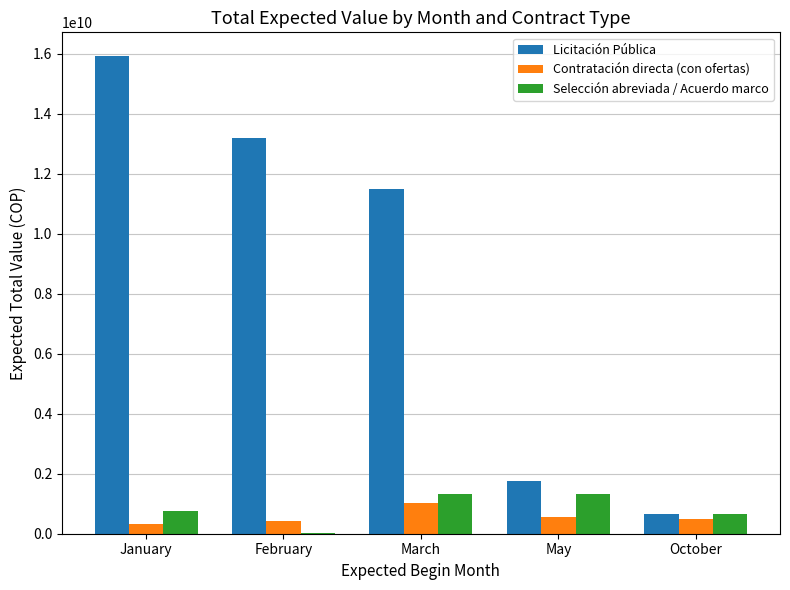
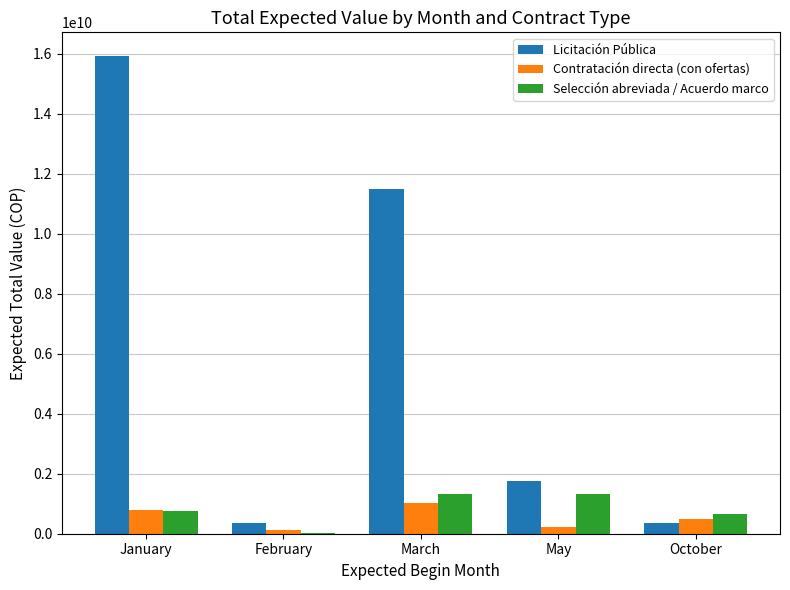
  {
    "Licitación Pública": {
      "January": 15900000000,
-     "February": 13200000000,
+     "February": 300000000,
      "March": 11500000000,
      "May": 1800000000,
-     "October": 600000000
+     "October": 400000000
    },
    "Contratación directa (con ofertas)": {
-     "January": 300000000,
-     "February": 400000000,
+     "January": 800000000,
+     "February": 100000000,
      "March": 1000000000,
-     "May": 600000000,
+     "May": 200000000,
      "October": 500000000
    },
    "Selección abreviada / Acuerdo marco": {
      "January": 700000000,
      "March": 1300000000,
      "May": 1300000000,
      "October": 600000000
    }
  }
